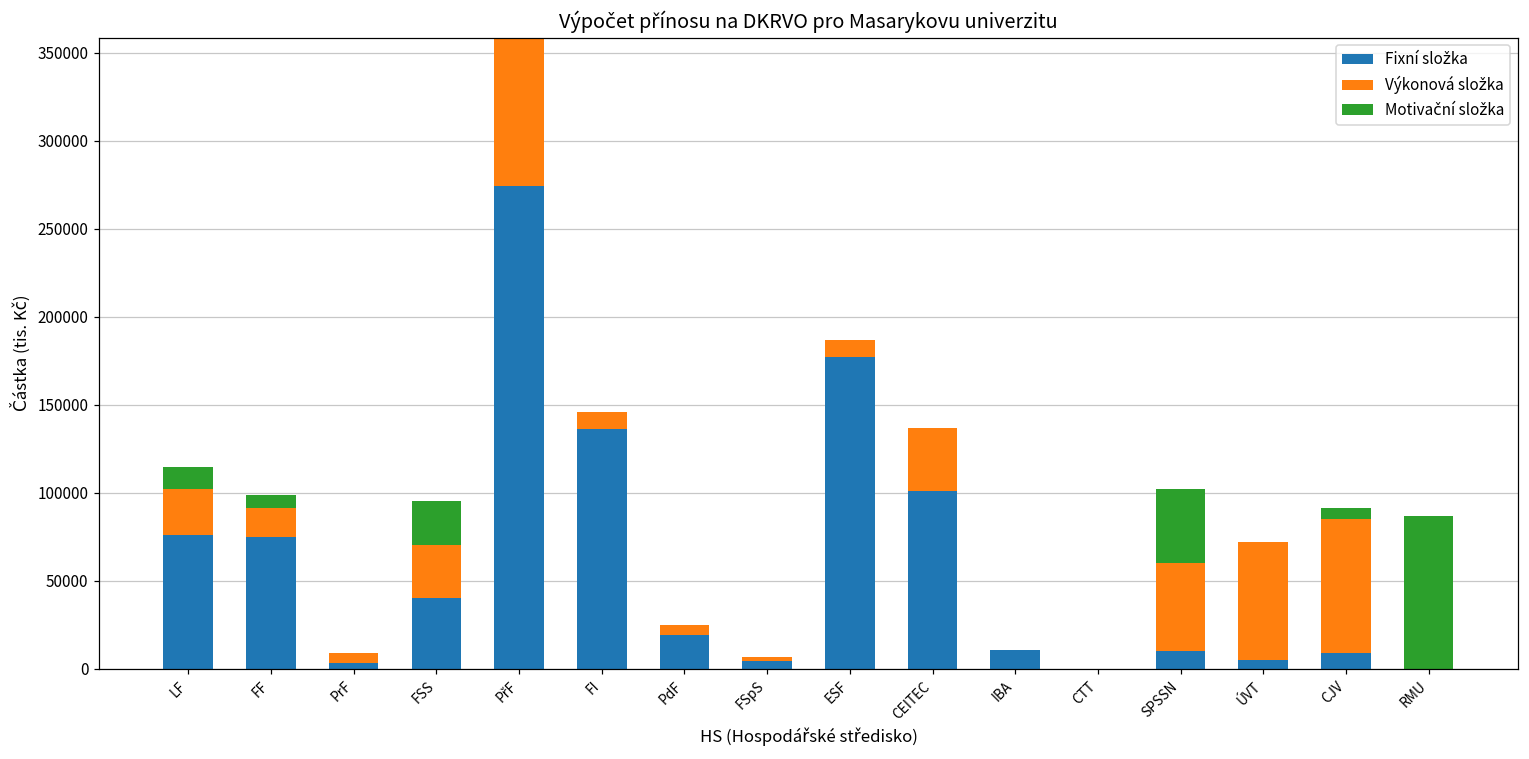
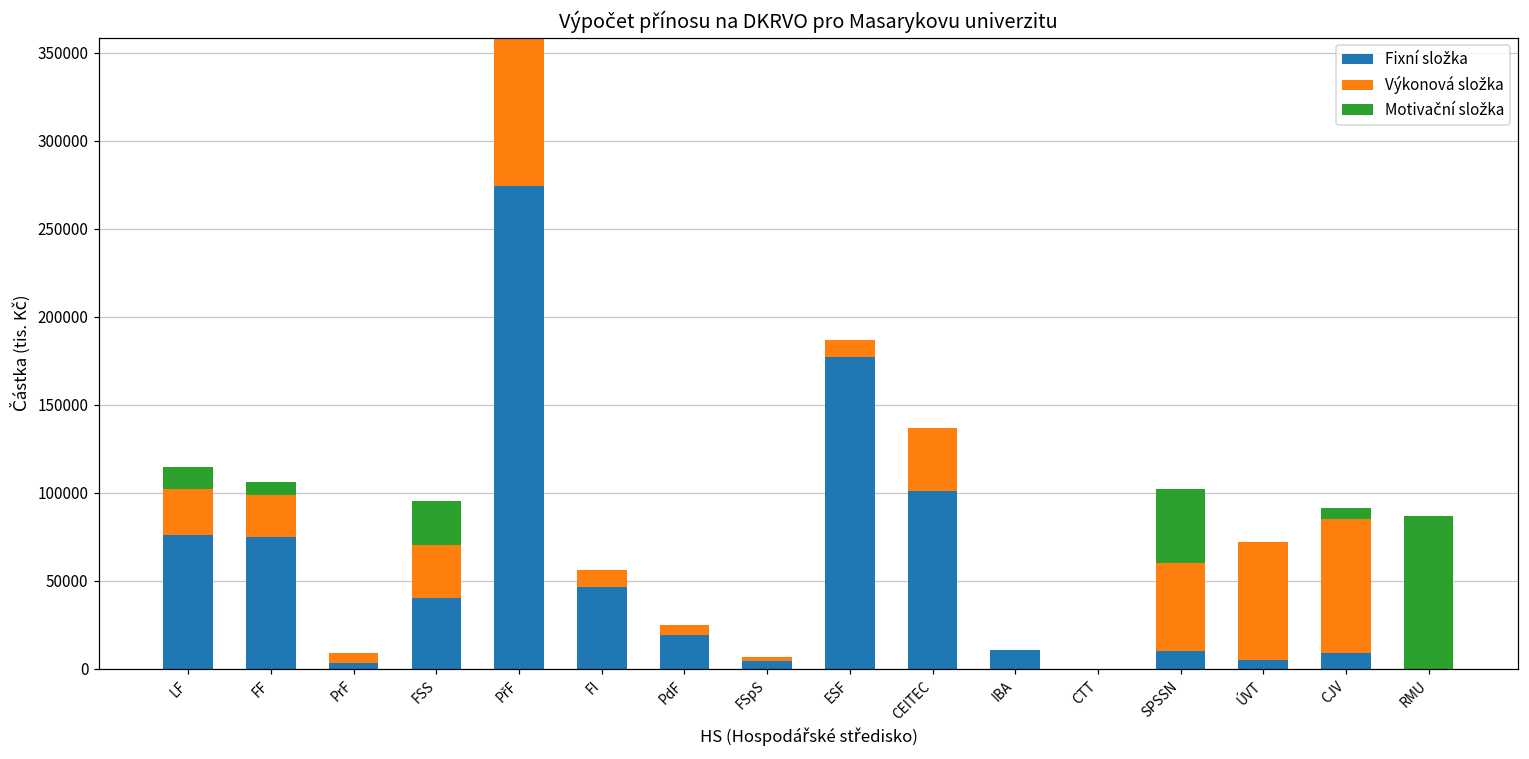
  {
    "Fixní složka": {
      "LF": 76000,
      "FF": 75000,
      "PrF": 3000,
      "FSS": 40000,
      "PřF": 274000,
-     "FI": 136000,
+     "FI": 46000,
      "PdF": 19000,
      "FSpS": 5000,
      "ESF": 177000,
      "CEITEC": 101000,
      "IBA": 11000,
      "SPSSN": 10000,
      "ÚVT": 5000,
      "CJV": 9000,
      "RMU": 0
    },
    "Výkonová složka": {
      "LF": 27000,
-     "FF": 16000,
+     "FF": 24000,
      "PrF": 5000,
      "FSS": 30000,
      "PřF": 84000,
      "FI": 10000,
      "PdF": 5000,
      "FSpS": 2000,
      "ESF": 9000,
      "CEITEC": 36000,
      "IBA": 0,
      "CTT": 0,
      "SPSSN": 50000,
      "ÚVT": 67000,
      "CJV": 76000,
      "RMU": 0
    },
    "Motivační složka": {
      "LF": 12000,
      "FF": 7000,
      "PrF": 0,
      "FSS": 25000,
      "PřF": 0,
      "FI": 0,
      "PdF": 0,
      "FSpS": 0,
      "ESF": 0,
      "CEITEC": 0,
      "IBA": 0,
      "CTT": 0,
      "SPSSN": 42000,
      "ÚVT": 0,
      "CJV": 6000,
      "RMU": 87000
    }
  }
